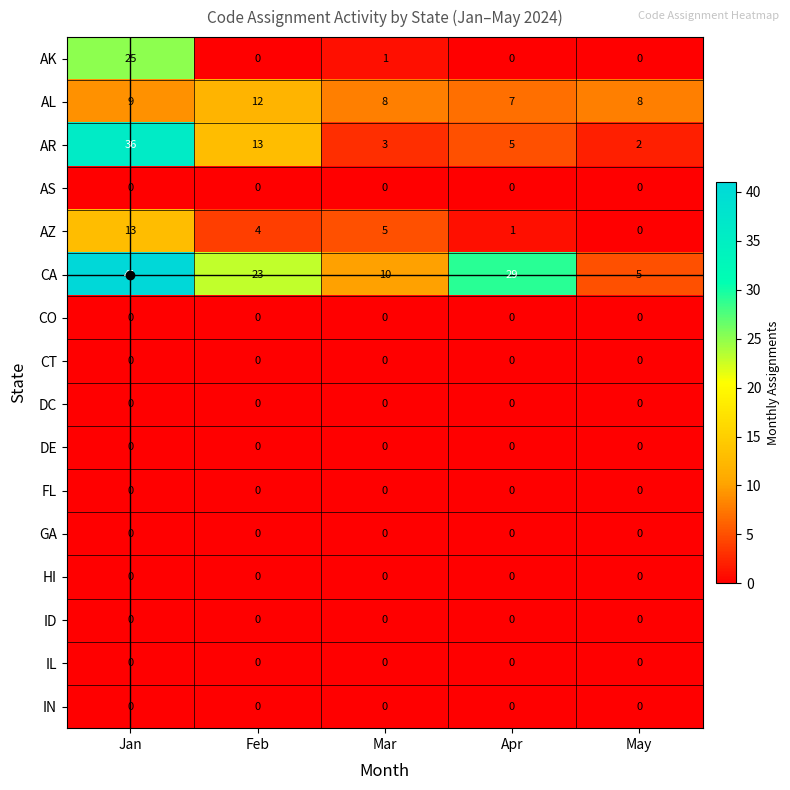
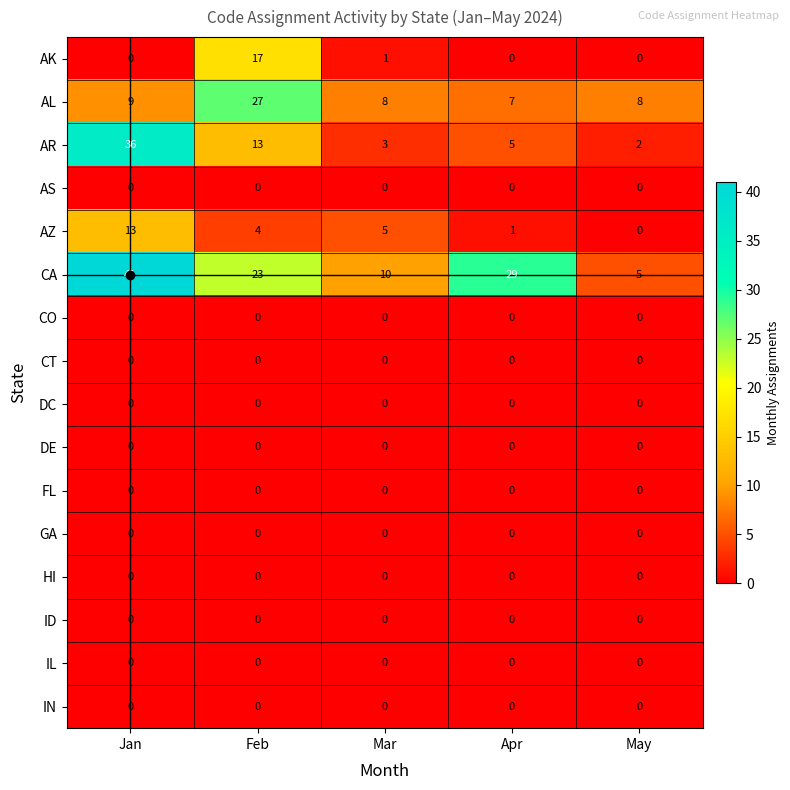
  {
    "AK": {
-     "Jan": 25,
-     "Feb": 0,
+     "Jan": 0,
+     "Feb": 17,
      "Mar": 1,
      "Apr": 0,
      "May": 0
    },
    "AL": {
      "Jan": 9,
-     "Feb": 12,
+     "Feb": 27,
      "Mar": 8,
      "Apr": 7,
      "May": 8
    },
    "AR": {
      "Jan": 36,
      "Feb": 13,
      "Mar": 3,
      "Apr": 5,
      "May": 2
    },
    "AS": {
      "Jan": 0,
      "Feb": 0,
      "Mar": 0,
      "Apr": 0,
      "May": 0
    },
    "AZ": {
      "Jan": 13,
      "Feb": 4,
      "Mar": 5,
      "Apr": 1,
      "May": 0
    },
    "CA": {
      "Feb": 23,
      "Mar": 10,
      "Apr": 29,
      "May": 5
    },
    "CO": {
      "Jan": 0,
      "Feb": 0,
      "Mar": 0,
      "Apr": 0,
      "May": 0
    },
    "CT": {
      "Jan": 0,
      "Feb": 0,
      "Mar": 0,
      "Apr": 0,
      "May": 0
    },
    "DC": {
      "Jan": 0,
      "Feb": 0,
      "Mar": 0,
      "Apr": 0,
      "May": 0
    },
    "DE": {
      "Jan": 0,
      "Feb": 0,
      "Mar": 0,
      "Apr": 0,
      "May": 0
    },
    "FL": {
      "Jan": 0,
      "Feb": 0,
      "Mar": 0,
      "Apr": 0,
      "May": 0
    },
    "GA": {
      "Jan": 0,
      "Feb": 0,
      "Mar": 0,
      "Apr": 0,
      "May": 0
    },
    "HI": {
      "Jan": 0,
      "Feb": 0,
      "Mar": 0,
      "Apr": 0,
      "May": 0
    },
    "ID": {
      "Jan": 0,
      "Feb": 0,
      "Mar": 0,
      "Apr": 0,
      "May": 0
    },
    "IL": {
      "Jan": 0,
      "Feb": 0,
      "Mar": 0,
      "Apr": 0,
      "May": 0
    },
    "IN": {
      "Jan": 0,
      "Feb": 0,
      "Mar": 0,
      "Apr": 0,
      "May": 0
    }
  }
